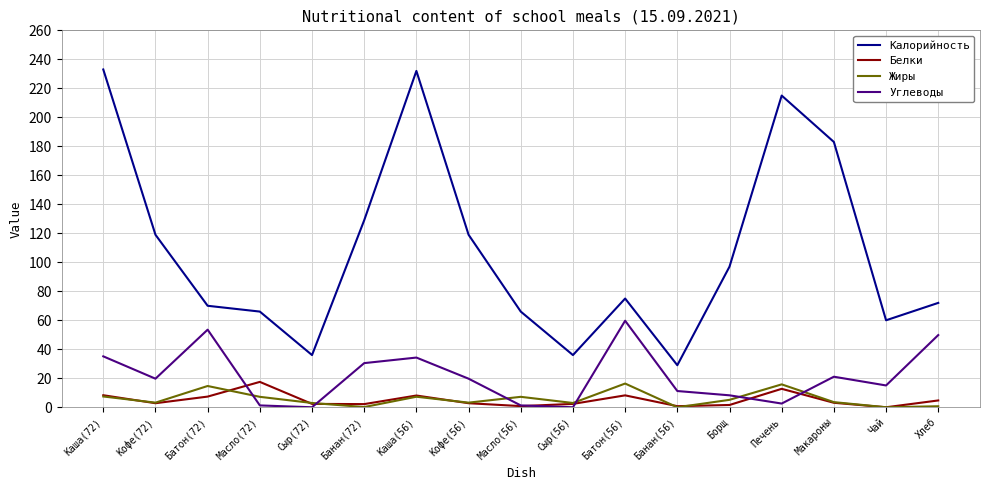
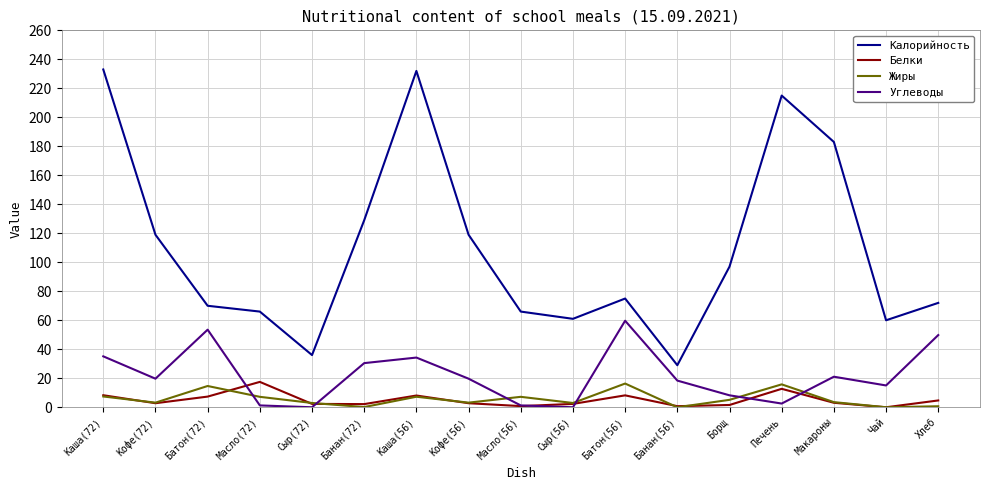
  {
    "Калорийность": {
      "Каша(72)": 233,
      "Кофе(72)": 119,
      "Батон(72)": 70,
      "Масло(72)": 66,
      "Сыр(72)": 36,
      "Банан(72)": 129,
      "Каша(56)": 232,
      "Кофе(56)": 119,
      "Масло(56)": 66,
-     "Сыр(56)": 36,
+     "Сыр(56)": 61,
      "Батон(56)": 75,
      "Банан(56)": 29,
      "Борщ": 97,
      "Печень": 215,
      "Макароны": 183,
      "Чай": 60,
      "Хлеб": 72
    },
    "Белки": {
      "Батон(72)": 7,
      "Масло(72)": 18,
      "Банан(72)": 2,
      "Батон(56)": 8,
      "Борщ": 2,
      "Печень": 13,
      "Хлеб": 5
    },
    "Жиры": {
      "Батон(72)": 15,
      "Масло(72)": 7,
      "Банан(72)": 0,
      "Масло(56)": 7,
      "Батон(56)": 16,
      "Борщ": 5,
      "Печень": 16,
      "Хлеб": 1
    },
    "Углеводы": {
      "Каша(72)": 35,
      "Кофе(72)": 20,
      "Батон(72)": 54,
      "Масло(72)": 1,
      "Сыр(72)": 0,
      "Банан(72)": 30,
      "Каша(56)": 34,
      "Кофе(56)": 20,
      "Сыр(56)": 0,
      "Батон(56)": 60,
-     "Банан(56)": 11,
+     "Банан(56)": 18,
      "Борщ": 8,
      "Печень": 3,
      "Макароны": 21,
      "Чай": 15,
      "Хлеб": 50
    }
  }
